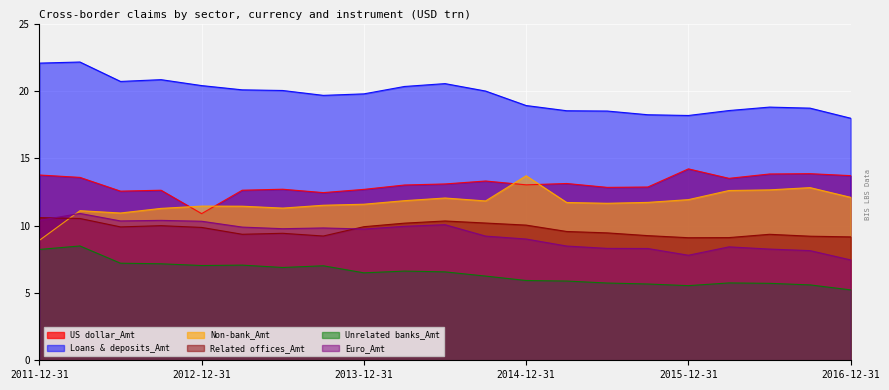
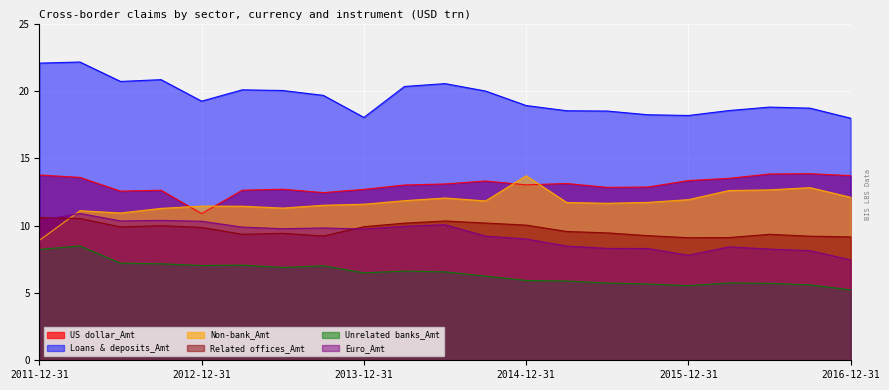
  {
    "US dollar_Amt": {
      "2011-12-31": 13.8,
      "2012-12-31": 10.9,
      "2013-12-31": 12.7,
      "2014-12-31": 13.0,
-     "2015-12-31": 14.2,
+     "2015-12-31": 13.3,
      "2016-12-31": 13.7
    },
    "Loans & deposits_Amt": {
      "2011-12-31": 22.1,
-     "2012-12-31": 20.4,
-     "2013-12-31": 19.8,
+     "2012-12-31": 19.2,
+     "2013-12-31": 18.0,
      "2014-12-31": 18.9,
      "2015-12-31": 18.2,
      "2016-12-31": 18.0
    },
    "Non-bank_Amt": {
      "2011-12-31": 8.9,
      "2012-12-31": 11.4,
      "2013-12-31": 11.6,
      "2014-12-31": 13.7,
      "2015-12-31": 11.9,
      "2016-12-31": 12.1
    },
    "Related offices_Amt": {
      "2011-12-31": 10.6,
      "2012-12-31": 9.9,
      "2014-12-31": 10.0,
      "2015-12-31": 9.1,
      "2016-12-31": 9.2
    },
    "Unrelated banks_Amt": {
      "2011-12-31": 8.2,
      "2012-12-31": 7.0,
      "2013-12-31": 6.5,
      "2014-12-31": 5.9,
      "2015-12-31": 5.5,
      "2016-12-31": 5.2
    },
    "Euro_Amt": {
      "2011-12-31": 10.4,
      "2012-12-31": 10.3,
      "2014-12-31": 9.0,
      "2015-12-31": 7.8,
      "2016-12-31": 7.5
    }
  }
